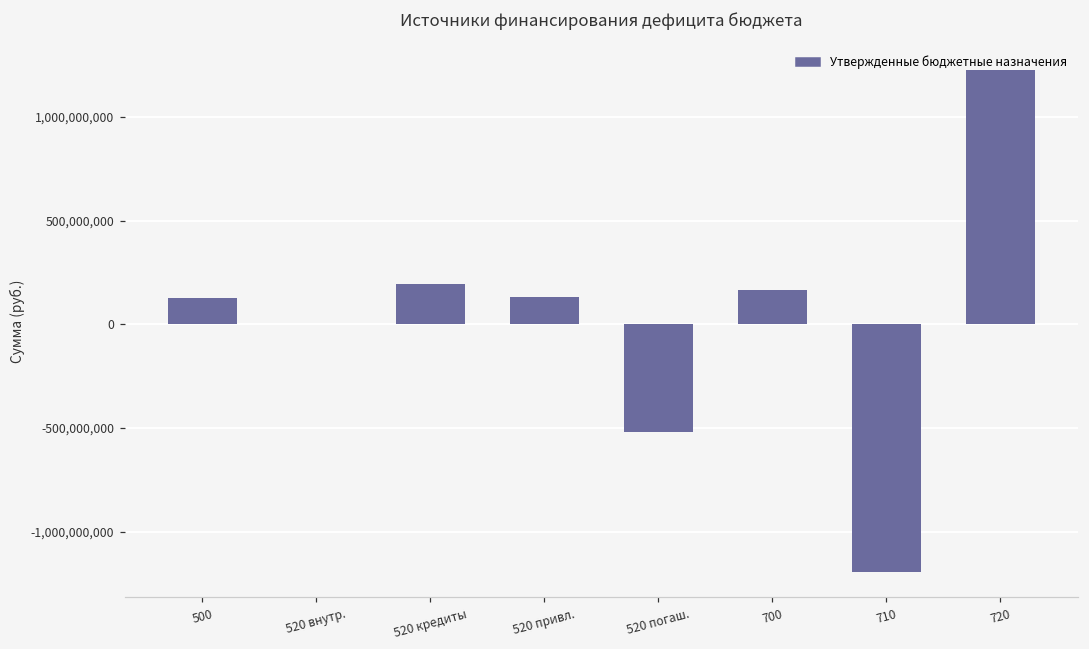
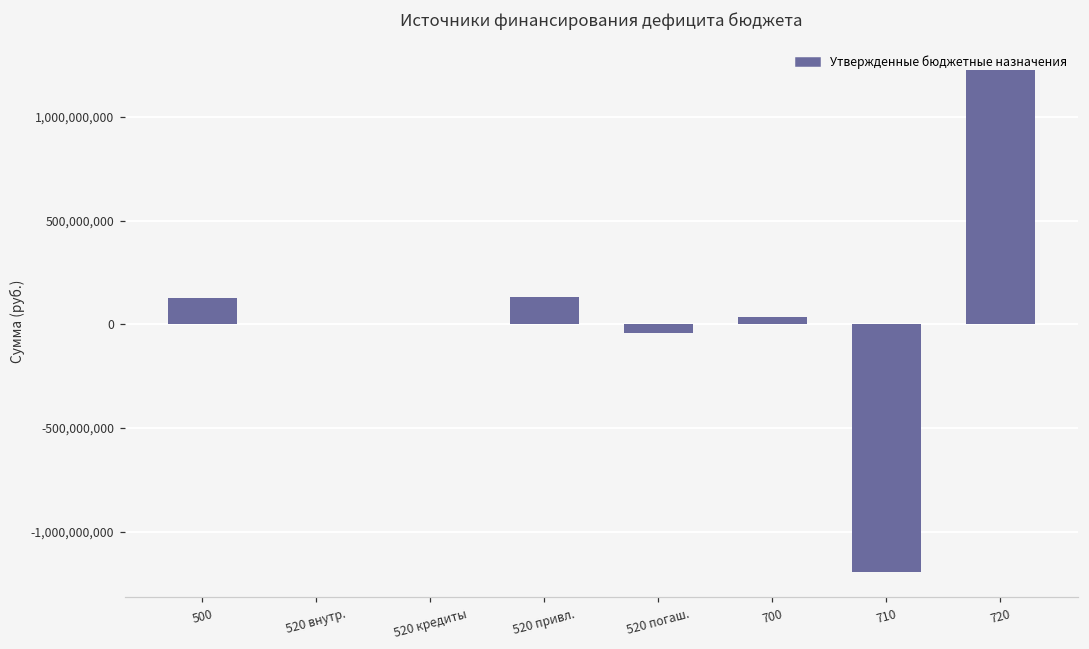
  {
    "500": "130,000,000",
    "520 внутр.": "0",
-   "520 кредиты": "200,000,000",
+   "520 кредиты": "0",
    "520 привл.": "130,000,000",
-   "520 погаш.": "-520,000,000",
-   "700": "170,000,000",
+   "520 погаш.": "-40,000,000",
+   "700": "30,000,000",
    "710": "-1,190,000,000",
    "720": "1,230,000,000"
  }
